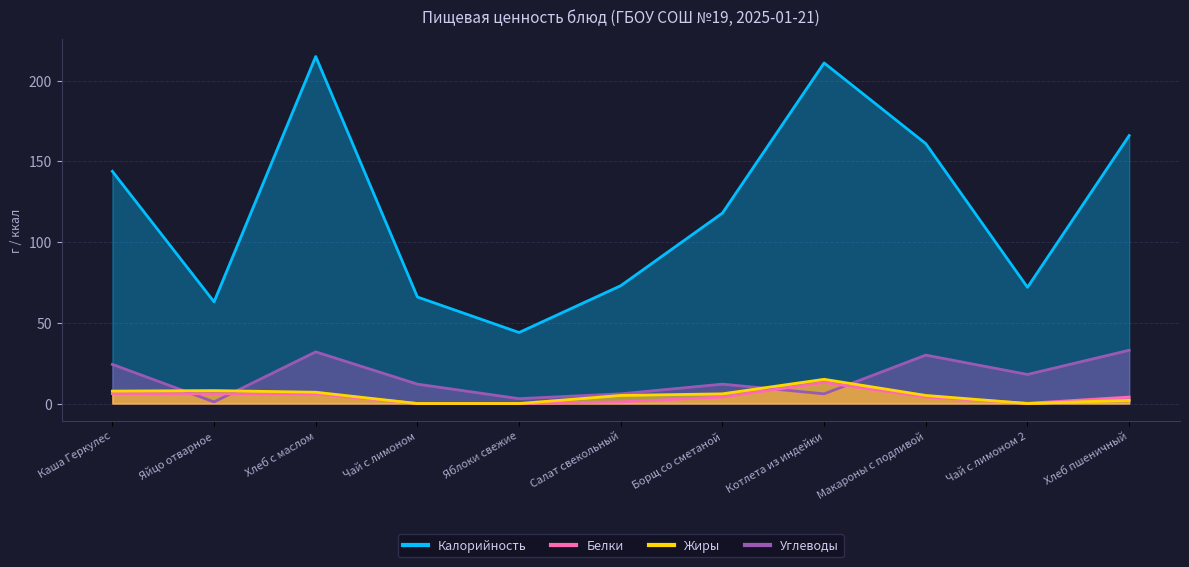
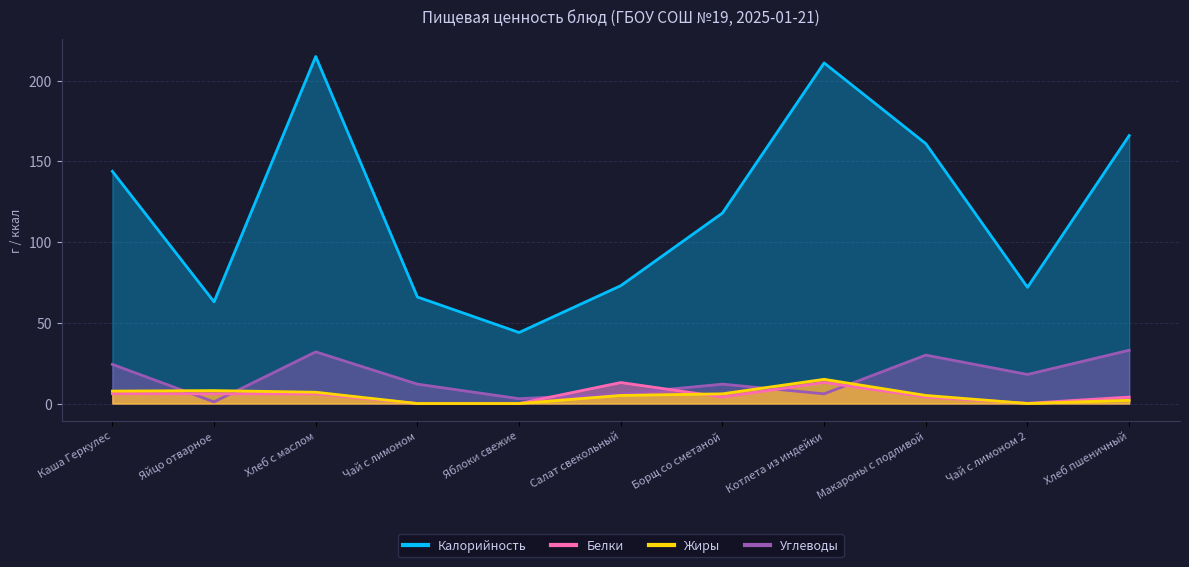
  {
    "Калорийность": {
      "Каша Геркулес": 144,
      "Яйцо отварное": 63,
      "Хлеб с маслом": 215,
      "Чай с лимоном": 66,
      "Яблоки свежие": 44,
      "Салат свекольный": 73,
      "Борщ со сметаной": 118,
      "Котлета из индейки": 211,
      "Макароны с подливой": 161,
      "Чай с лимоном 2": 72,
      "Хлеб пшеничный": 166
    },
    "Углеводы": {
      "Каша Геркулес": 24,
      "Яйцо отварное": 1,
      "Хлеб с маслом": 32,
      "Чай с лимоном": 12,
      "Яблоки свежие": 3,
      "Борщ со сметаной": 12,
      "Котлета из индейки": 6,
      "Макароны с подливой": 30,
      "Чай с лимоном 2": 18,
      "Хлеб пшеничный": 33
    },
    "Белки": {
      "Каша Геркулес": 6,
      "Яйцо отварное": 6,
-     "Салат свекольный": 1,
+     "Салат свекольный": 13,
      "Борщ со сметаной": 4,
      "Котлета из индейки": 13,
      "Хлеб пшеничный": 4
    },
    "Жиры": {
      "Каша Геркулес": 8,
      "Яйцо отварное": 8,
      "Борщ со сметаной": 6,
      "Котлета из индейки": 15,
      "Хлеб пшеничный": 2
    }
  }
